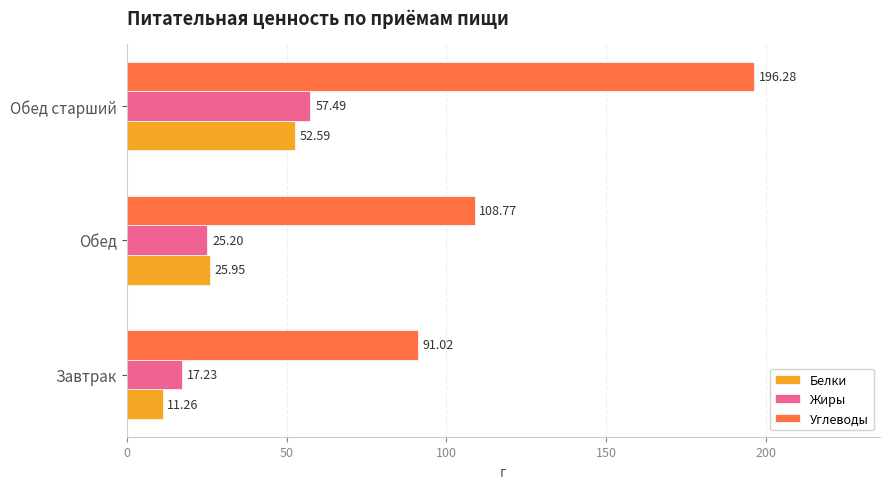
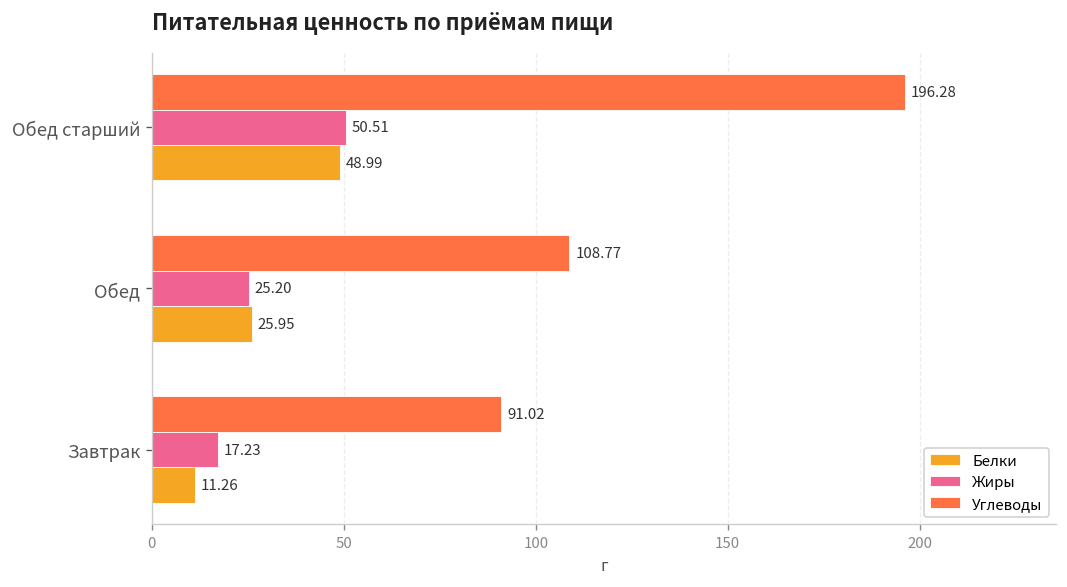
  {
    "Белки": {
-     "Обед старший": 52.59,
+     "Обед старший": 48.99,
      "Обед": 25.95,
      "Завтрак": 11.26
    },
    "Жиры": {
-     "Обед старший": 57.49,
+     "Обед старший": 50.51,
      "Обед": 25.20,
      "Завтрак": 17.23
    },
    "Углеводы": {
      "Обед старший": 196.28,
      "Обед": 108.77,
      "Завтрак": 91.02
    }
  }
